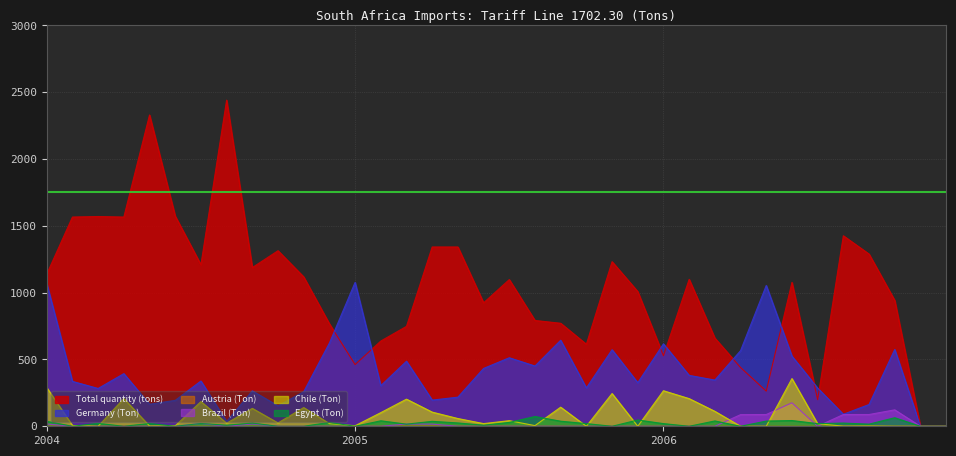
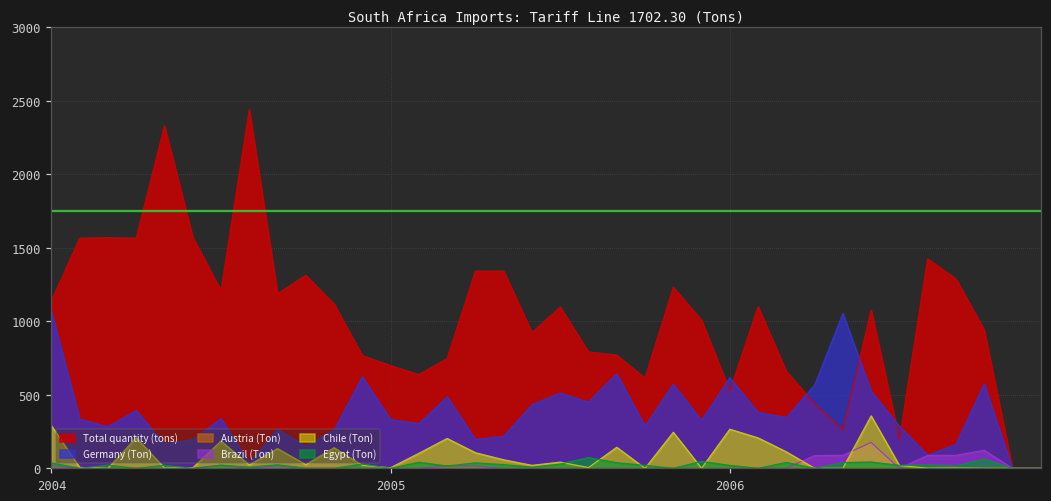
  {
    "Total quantity (tons)": {
      "2004": 1140,
-     "2005": 460,
+     "2005": 700,
      "2006": 530
    },
    "Germany (Ton)": {
      "2004": 1070,
-     "2005": 1080,
+     "2005": 330,
      "2006": 620
    },
    "Chile (Ton)": {
      "2004": 290,
      "2006": 270
    },
    "Egypt (Ton)": {
      "2004": 40,
      "2006": 20
    }
  }
